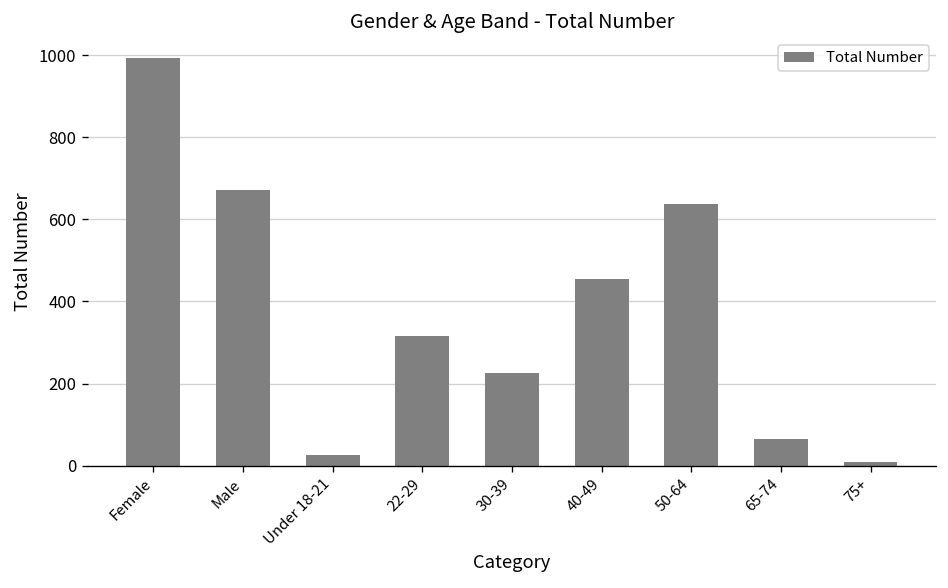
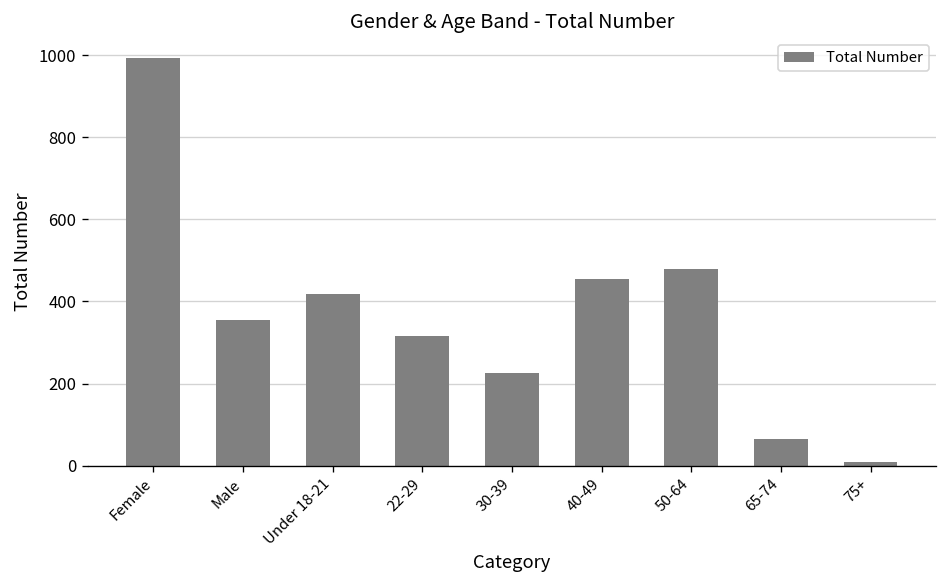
  {
    "Female": 990,
-   "Male": 670,
-   "Under 18-21": 30,
+   "Male": 350,
+   "Under 18-21": 420,
    "22-29": 320,
    "30-39": 230,
    "40-49": 450,
-   "50-64": 640,
+   "50-64": 480,
    "65-74": 60,
    "75+": 10
  }
